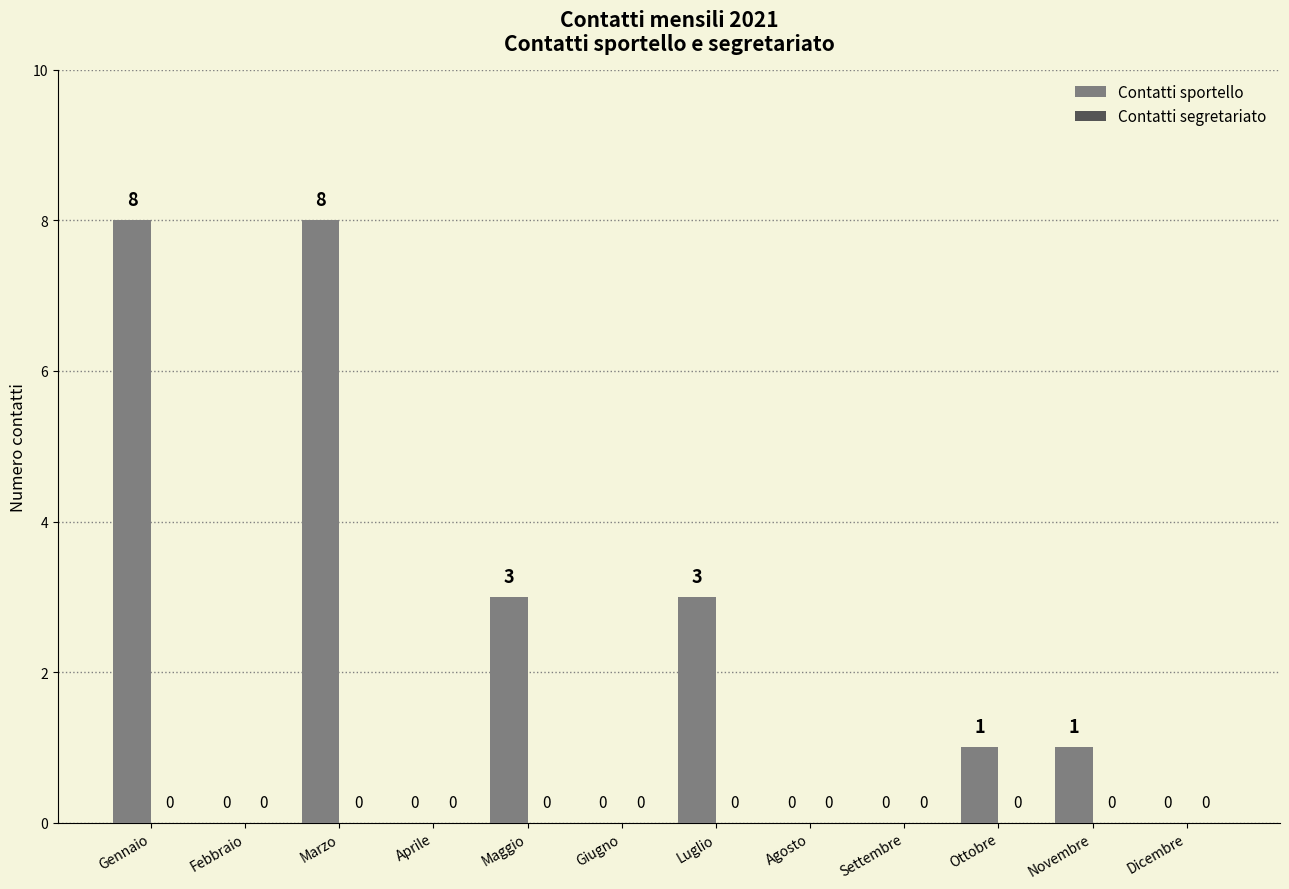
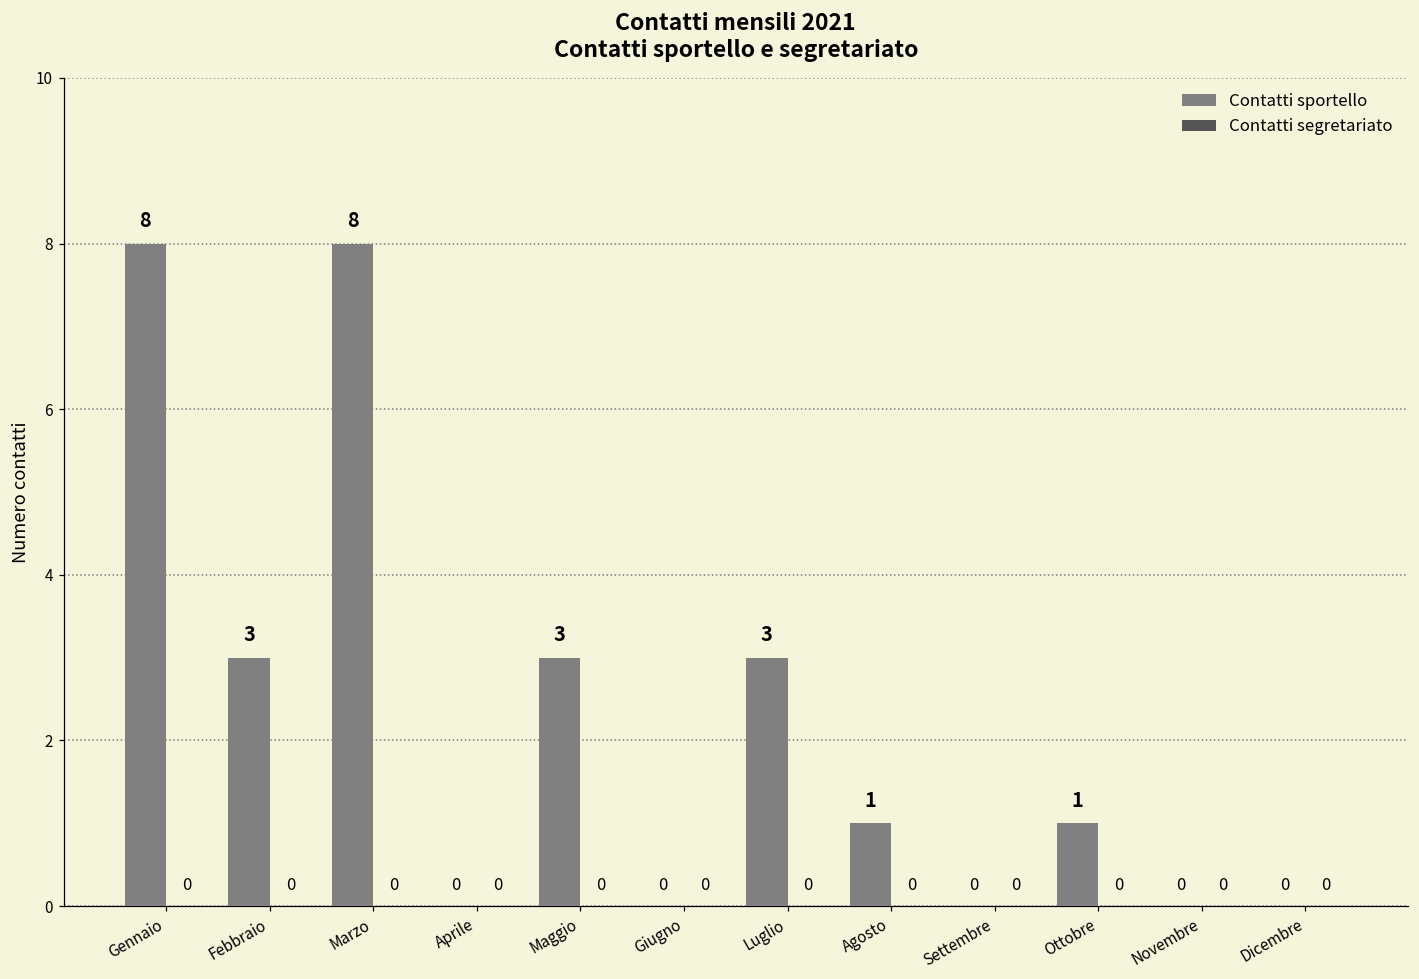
  {
    "Contatti sportello": {
      "Gennaio": 8,
-     "Febbraio": 0,
+     "Febbraio": 3,
      "Marzo": 8,
      "Aprile": 0,
      "Maggio": 3,
      "Giugno": 0,
      "Luglio": 3,
-     "Agosto": 0,
+     "Agosto": 1,
      "Settembre": 0,
      "Ottobre": 1,
-     "Novembre": 1,
+     "Novembre": 0,
      "Dicembre": 0
    },
    "Contatti segretariato": {
      "Gennaio": 0,
      "Febbraio": 0,
      "Marzo": 0,
      "Aprile": 0,
      "Maggio": 0,
      "Giugno": 0,
      "Luglio": 0,
      "Agosto": 0,
      "Settembre": 0,
      "Ottobre": 0,
      "Novembre": 0,
      "Dicembre": 0
    }
  }
